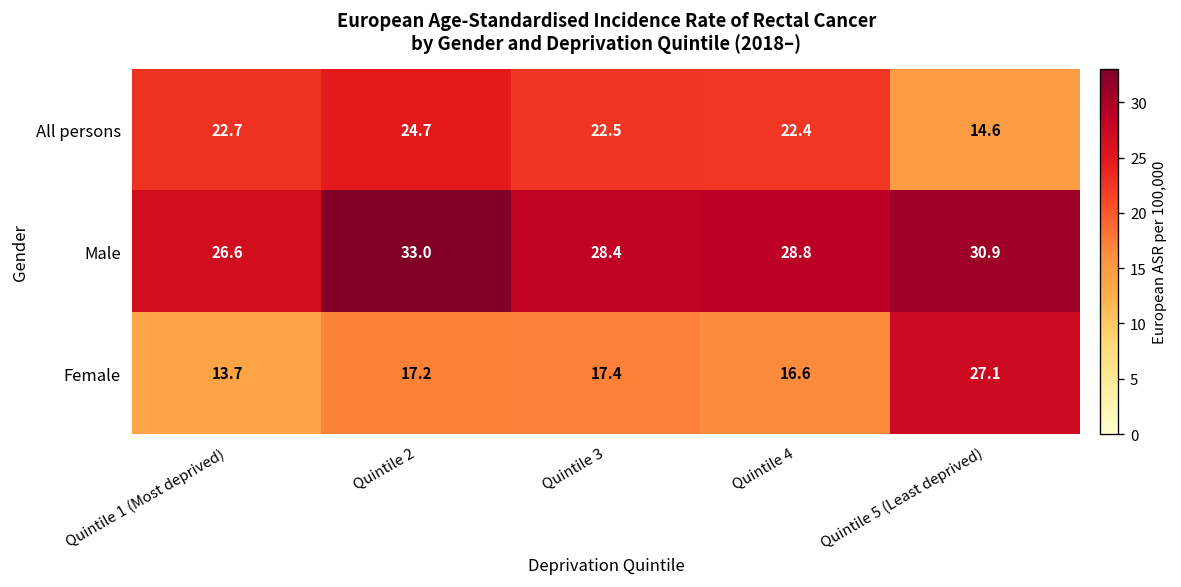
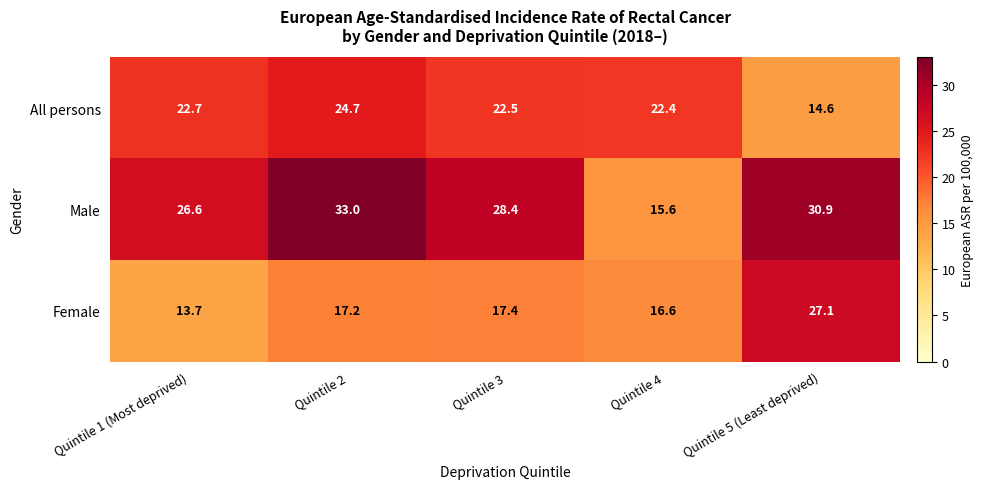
  {
    "All persons": {
      "Quintile 1 (Most deprived)": 22.7,
      "Quintile 2": 24.7,
      "Quintile 3": 22.5,
      "Quintile 4": 22.4,
      "Quintile 5 (Least deprived)": 14.6
    },
    "Male": {
      "Quintile 1 (Most deprived)": 26.6,
      "Quintile 2": 33.0,
      "Quintile 3": 28.4,
-     "Quintile 4": 28.8,
+     "Quintile 4": 15.6,
      "Quintile 5 (Least deprived)": 30.9
    },
    "Female": {
      "Quintile 1 (Most deprived)": 13.7,
      "Quintile 2": 17.2,
      "Quintile 3": 17.4,
      "Quintile 4": 16.6,
      "Quintile 5 (Least deprived)": 27.1
    }
  }
